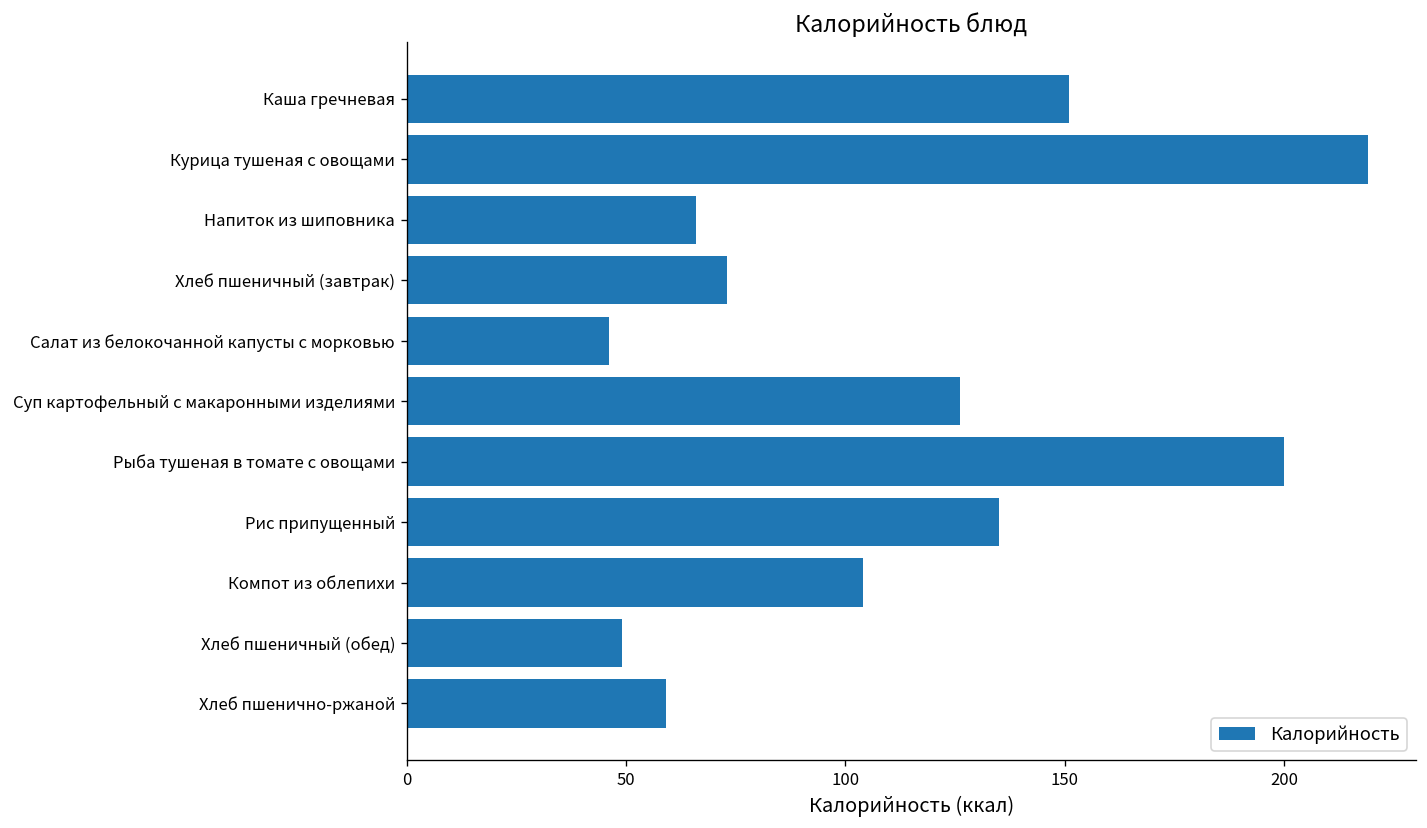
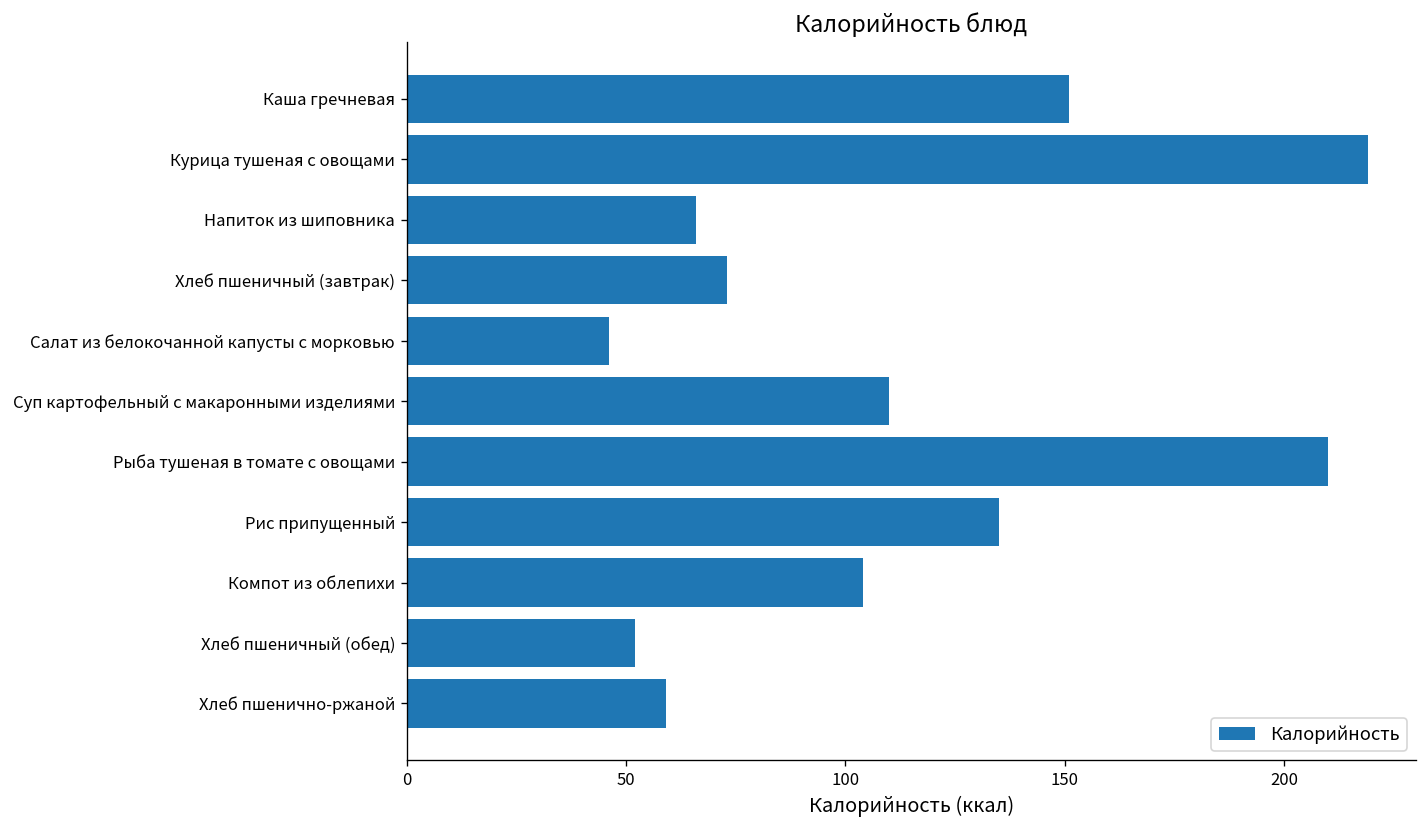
  {
    "Каша гречневая": 151,
    "Курица тушеная с овощами": 219,
    "Напиток из шиповника": 66,
    "Хлеб пшеничный (завтрак)": 73,
    "Салат из белокочанной капусты с морковью": 46,
-   "Суп картофельный с макаронными изделиями": 126,
-   "Рыба тушеная в томате с овощами": 200,
+   "Суп картофельный с макаронными изделиями": 110,
+   "Рыба тушеная в томате с овощами": 210,
    "Рис припущенный": 135,
    "Компот из облепихи": 104,
-   "Хлеб пшеничный (обед)": 49,
+   "Хлеб пшеничный (обед)": 52,
    "Хлеб пшенично-ржаной": 59
  }
